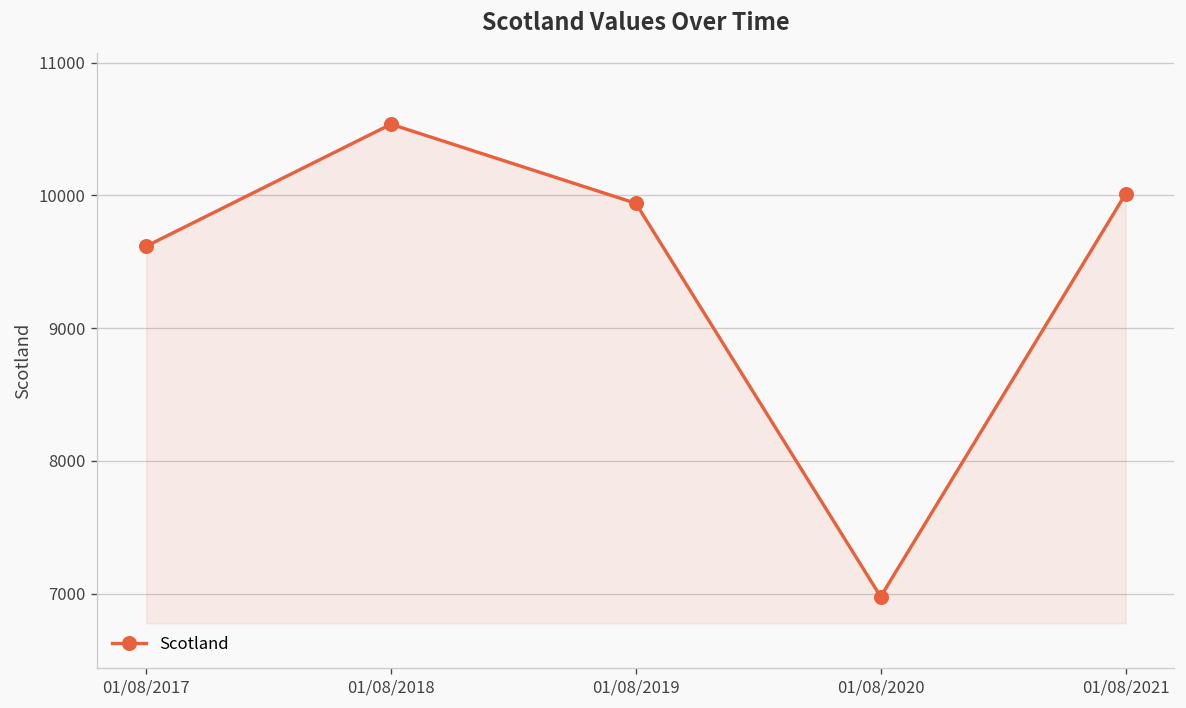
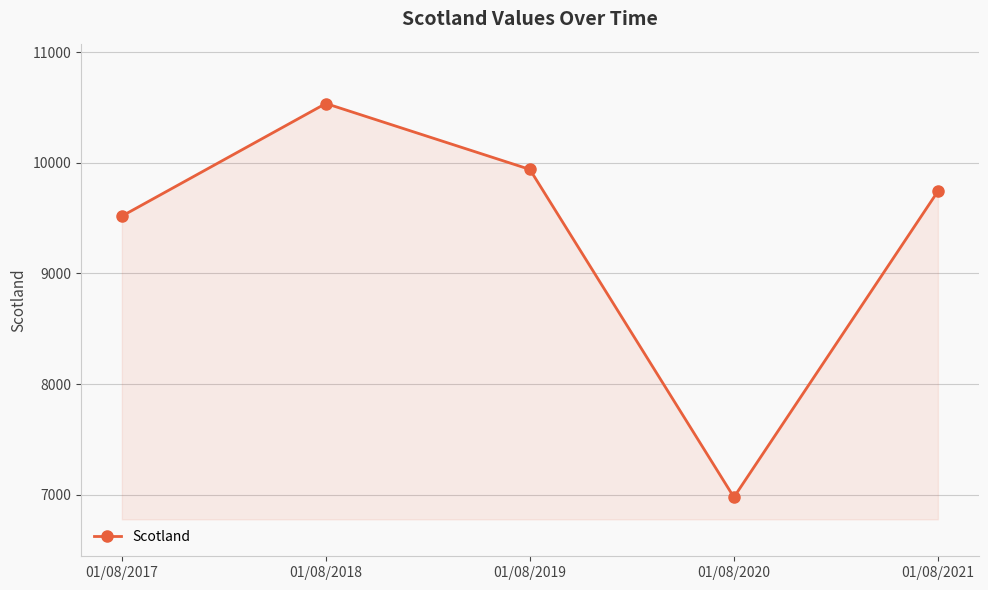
  {
-   "01/08/2017": 9620,
+   "01/08/2017": 9520,
    "01/08/2018": 10540,
    "01/08/2019": 9940,
    "01/08/2020": 6980,
-   "01/08/2021": 10010
+   "01/08/2021": 9740
  }
